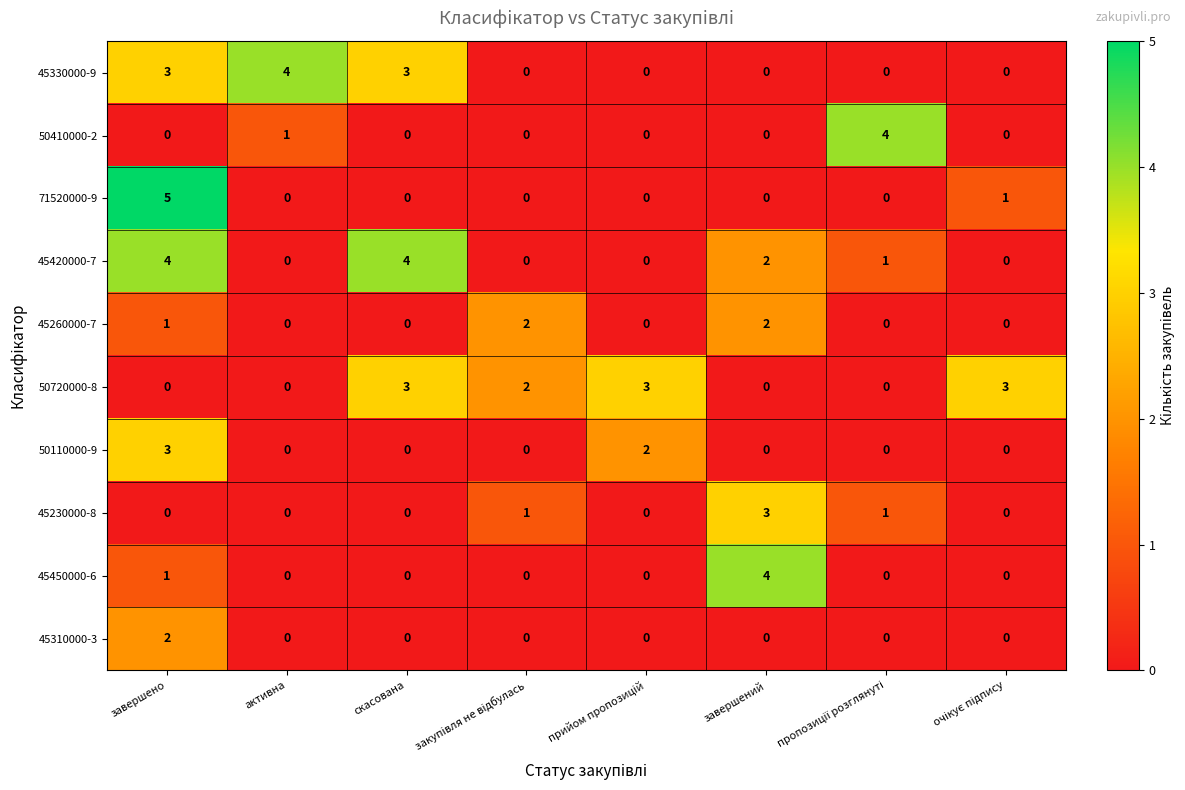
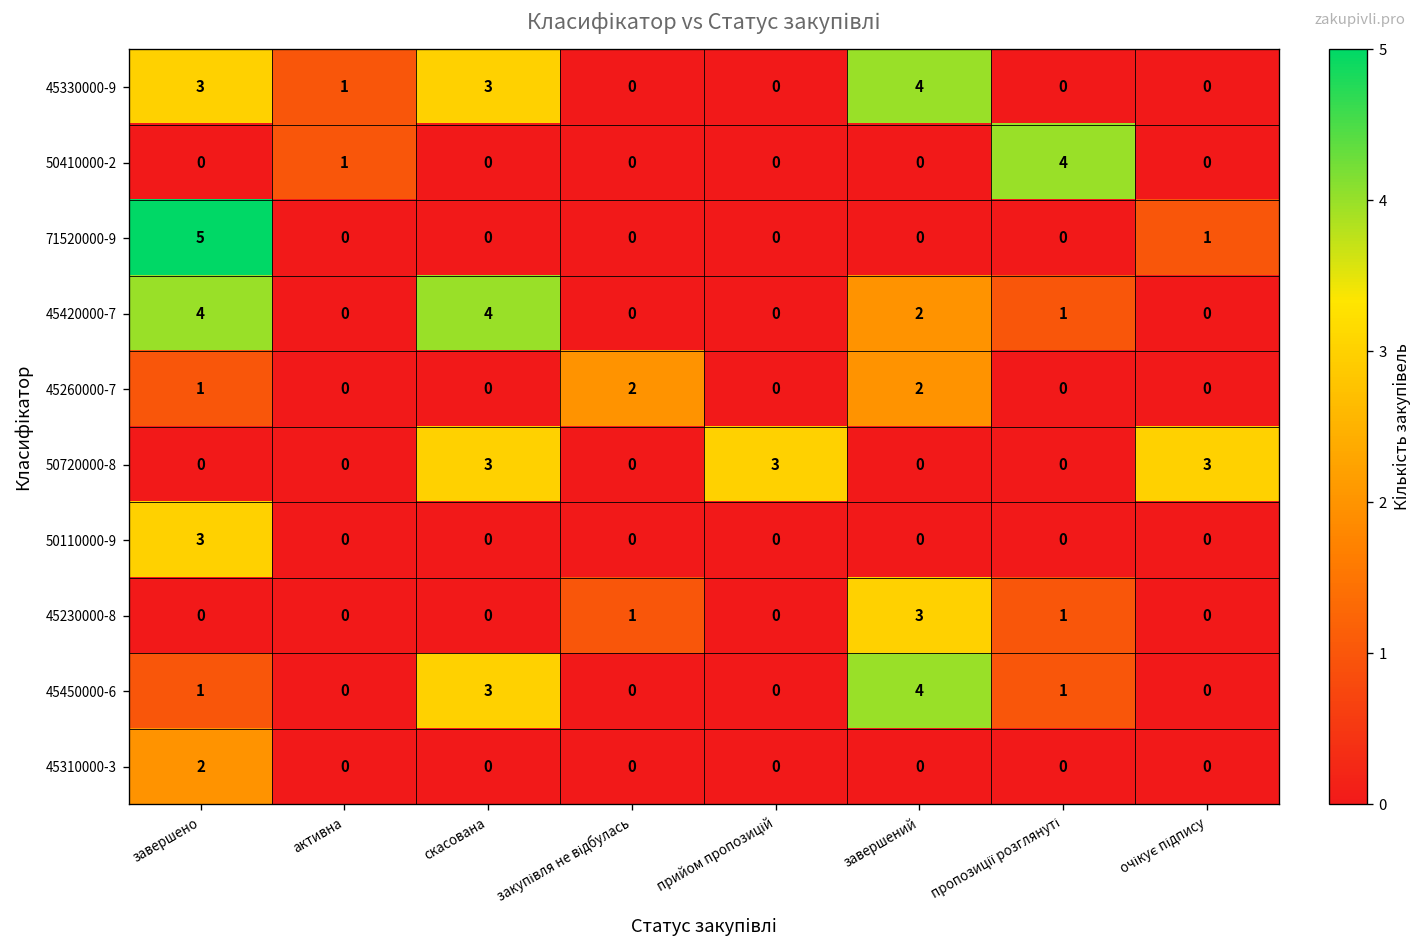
  {
    "45330000-9": {
      "завершено": 3,
-     "активна": 4,
+     "активна": 1,
      "скасована": 3,
      "закупівля не відбулась": 0,
      "прийом пропозицій": 0,
-     "завершений": 0,
+     "завершений": 4,
      "пропозиції розглянуті": 0,
      "очікує підпису": 0
    },
    "50410000-2": {
      "завершено": 0,
      "активна": 1,
      "скасована": 0,
      "закупівля не відбулась": 0,
      "прийом пропозицій": 0,
      "завершений": 0,
      "пропозиції розглянуті": 4,
      "очікує підпису": 0
    },
    "71520000-9": {
      "завершено": 5,
      "активна": 0,
      "скасована": 0,
      "закупівля не відбулась": 0,
      "прийом пропозицій": 0,
      "завершений": 0,
      "пропозиції розглянуті": 0,
      "очікує підпису": 1
    },
    "45420000-7": {
      "завершено": 4,
      "активна": 0,
      "скасована": 4,
      "закупівля не відбулась": 0,
      "прийом пропозицій": 0,
      "завершений": 2,
      "пропозиції розглянуті": 1,
      "очікує підпису": 0
    },
    "45260000-7": {
      "завершено": 1,
      "активна": 0,
      "скасована": 0,
      "закупівля не відбулась": 2,
      "прийом пропозицій": 0,
      "завершений": 2,
      "пропозиції розглянуті": 0,
      "очікує підпису": 0
    },
    "50720000-8": {
      "завершено": 0,
      "активна": 0,
      "скасована": 3,
-     "закупівля не відбулась": 2,
+     "закупівля не відбулась": 0,
      "прийом пропозицій": 3,
      "завершений": 0,
      "пропозиції розглянуті": 0,
      "очікує підпису": 3
    },
    "50110000-9": {
      "завершено": 3,
      "активна": 0,
      "скасована": 0,
      "закупівля не відбулась": 0,
-     "прийом пропозицій": 2,
+     "прийом пропозицій": 0,
      "завершений": 0,
      "пропозиції розглянуті": 0,
      "очікує підпису": 0
    },
    "45230000-8": {
      "завершено": 0,
      "активна": 0,
      "скасована": 0,
      "закупівля не відбулась": 1,
      "прийом пропозицій": 0,
      "завершений": 3,
      "пропозиції розглянуті": 1,
      "очікує підпису": 0
    },
    "45450000-6": {
      "завершено": 1,
      "активна": 0,
-     "скасована": 0,
+     "скасована": 3,
      "закупівля не відбулась": 0,
      "прийом пропозицій": 0,
      "завершений": 4,
-     "пропозиції розглянуті": 0,
+     "пропозиції розглянуті": 1,
      "очікує підпису": 0
    },
    "45310000-3": {
      "завершено": 2,
      "активна": 0,
      "скасована": 0,
      "закупівля не відбулась": 0,
      "прийом пропозицій": 0,
      "завершений": 0,
      "пропозиції розглянуті": 0,
      "очікує підпису": 0
    }
  }
